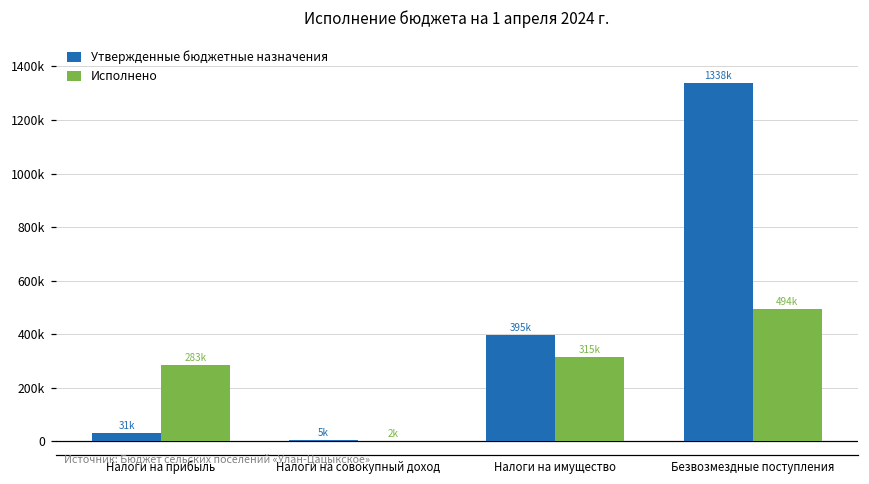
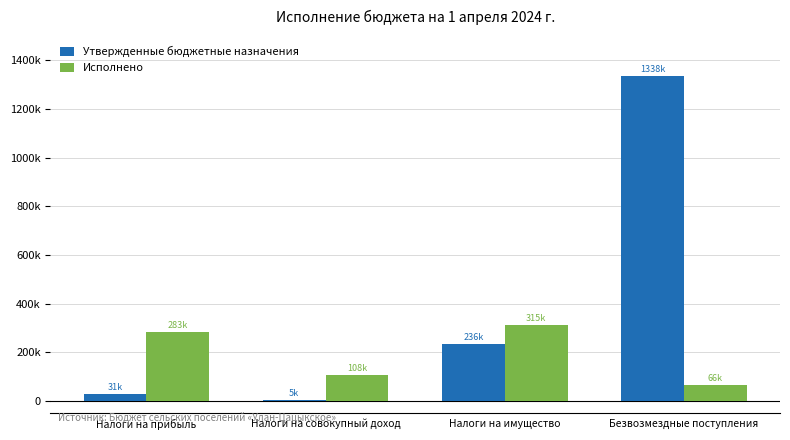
  {
    "Утвержденные бюджетные назначения": {
      "Налоги на прибыль": "31k",
      "Налоги на совокупный доход": "5k",
-     "Налоги на имущество": "395k",
+     "Налоги на имущество": "236k",
      "Безвозмездные поступления": "1338k"
    },
    "Исполнено": {
      "Налоги на прибыль": "283k",
-     "Налоги на совокупный доход": "2k",
+     "Налоги на совокупный доход": "108k",
      "Налоги на имущество": "315k",
-     "Безвозмездные поступления": "494k"
+     "Безвозмездные поступления": "66k"
    }
  }
